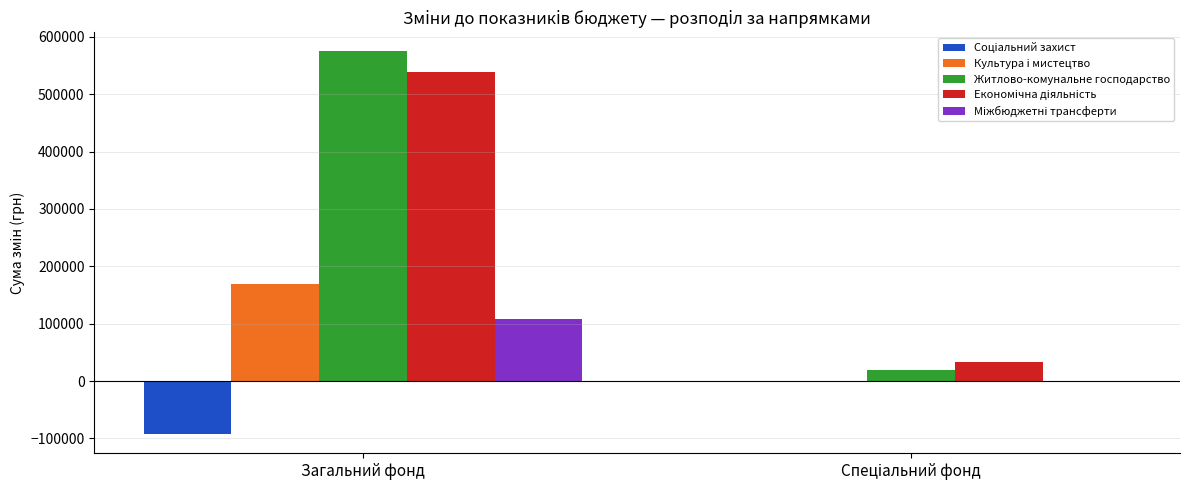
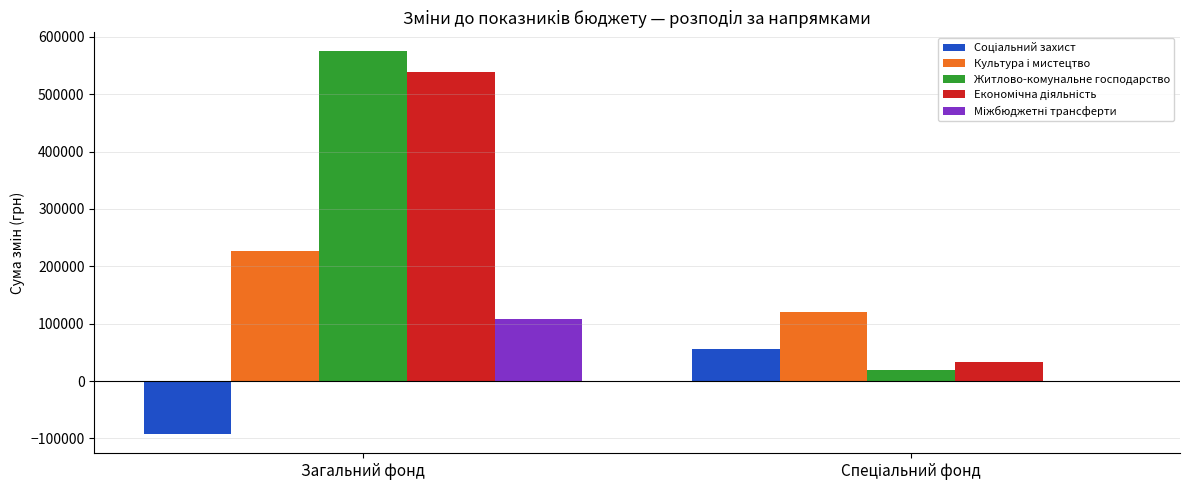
  {
    "Соціальний захист": {
      "Загальний фонд": -90000,
-     "Спеціальний фонд": 0
+     "Спеціальний фонд": 60000
    },
    "Культура і мистецтво": {
-     "Загальний фонд": 170000,
-     "Спеціальний фонд": 0
+     "Загальний фонд": 230000,
+     "Спеціальний фонд": 120000
    },
    "Житлово-комунальне господарство": {
      "Загальний фонд": 570000,
      "Спеціальний фонд": 20000
    },
    "Економічна діяльність": {
      "Загальний фонд": 540000,
      "Спеціальний фонд": 30000
    },
    "Міжбюджетні трансферти": {
      "Загальний фонд": 110000,
      "Спеціальний фонд": 0
    }
  }
